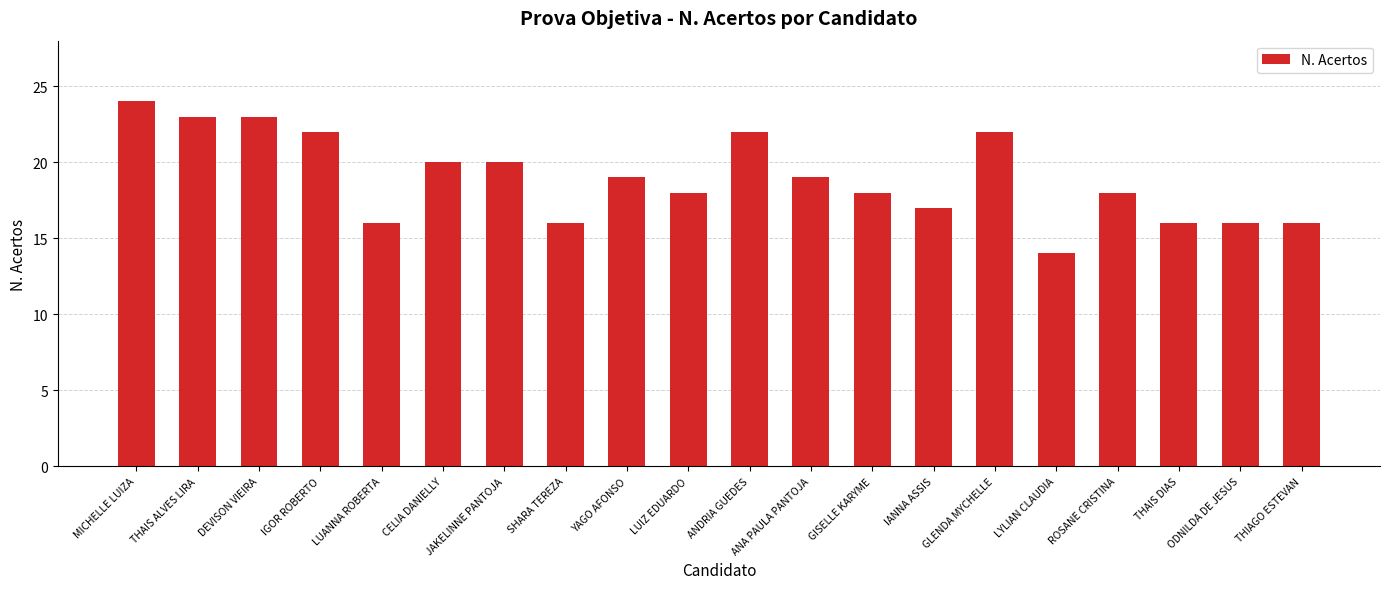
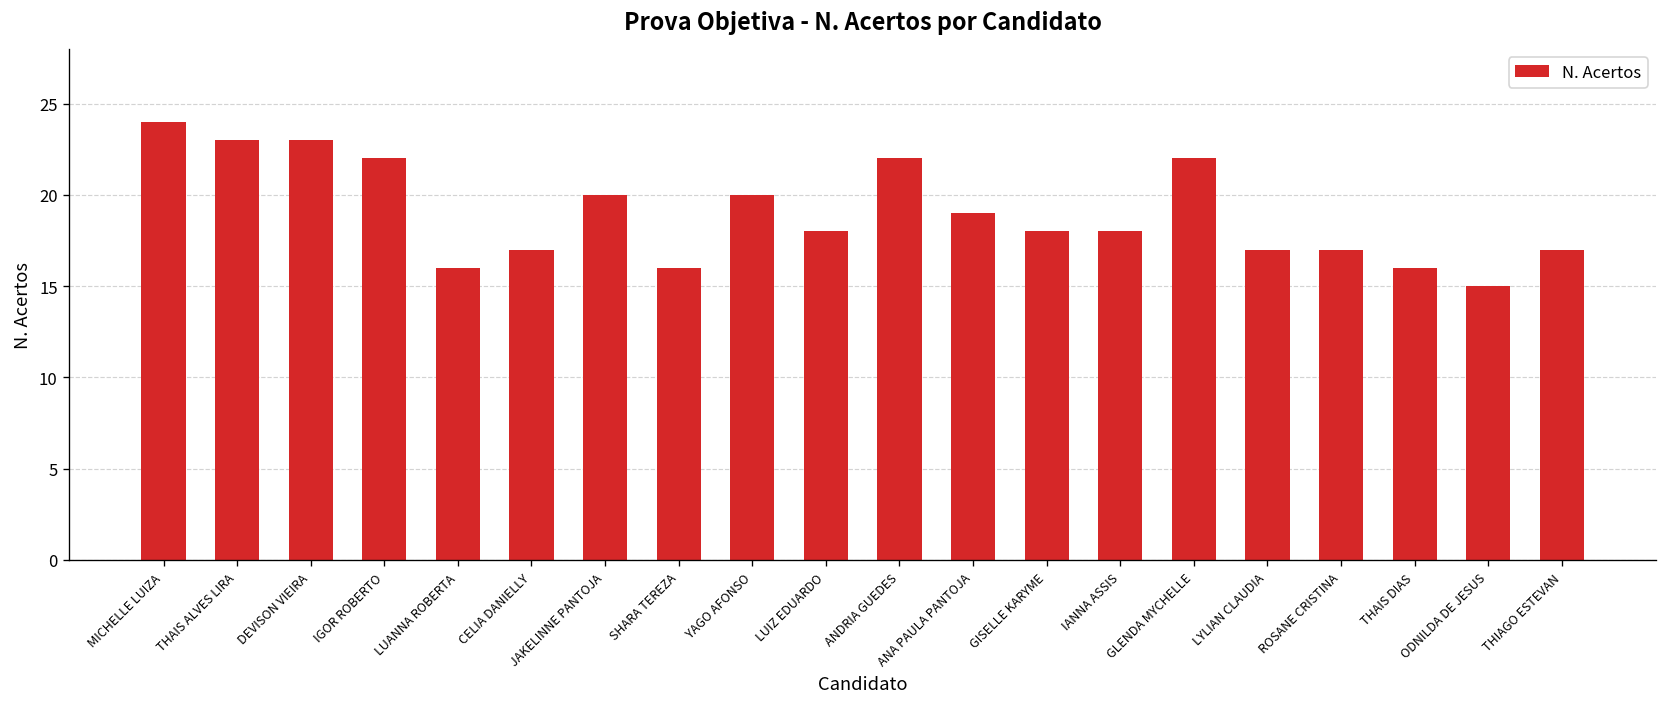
  {
    "MICHELLE LUIZA": 24,
    "THAIS ALVES LIRA": 23,
    "DEVISON VIEIRA": 23,
    "IGOR ROBERTO": 22,
    "LUANNA ROBERTA": 16,
-   "CELIA DANIELLY": 20,
+   "CELIA DANIELLY": 17,
    "JAKELINNE PANTOJA": 20,
    "SHARA TEREZA": 16,
-   "YAGO AFONSO": 19,
+   "YAGO AFONSO": 20,
    "LUIZ EDUARDO": 18,
    "ANDRIA GUEDES": 22,
    "ANA PAULA PANTOJA": 19,
    "GISELLE KARYME": 18,
-   "IANNA ASSIS": 17,
+   "IANNA ASSIS": 18,
    "GLENDA MYCHELLE": 22,
-   "LYLIAN CLAUDIA": 14,
-   "ROSANE CRISTINA": 18,
+   "LYLIAN CLAUDIA": 17,
+   "ROSANE CRISTINA": 17,
    "THAIS DIAS": 16,
-   "ODNILDA DE JESUS": 16,
-   "THIAGO ESTEVAN": 16
+   "ODNILDA DE JESUS": 15,
+   "THIAGO ESTEVAN": 17
  }
